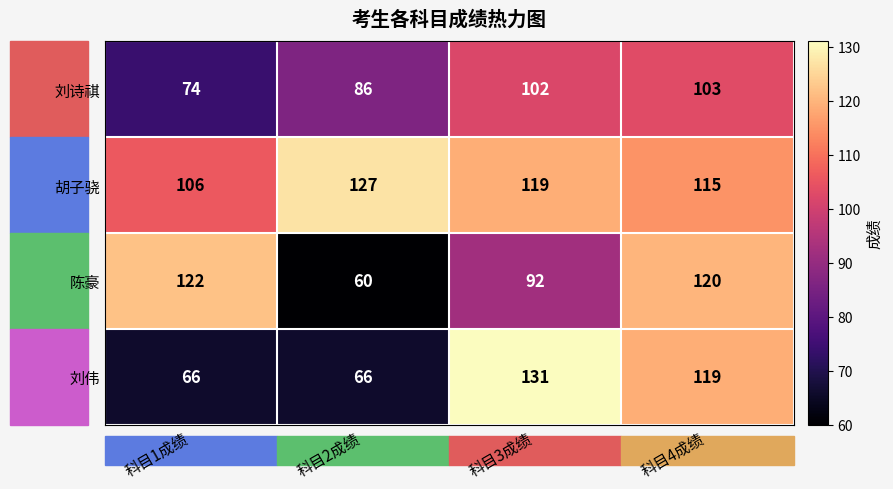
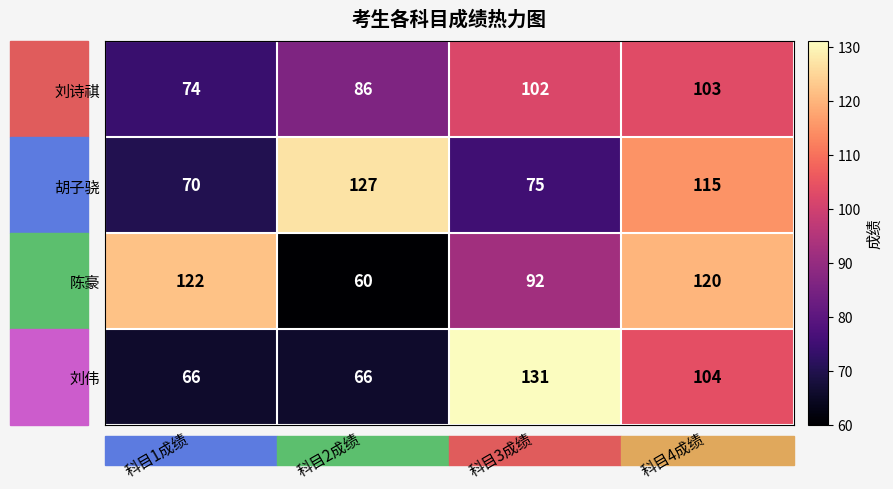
  {
    "刘诗祺": {
      "科目1成绩": 74,
      "科目2成绩": 86,
      "科目3成绩": 102,
      "科目4成绩": 103
    },
    "胡子骁": {
-     "科目1成绩": 106,
+     "科目1成绩": 70,
      "科目2成绩": 127,
-     "科目3成绩": 119,
+     "科目3成绩": 75,
      "科目4成绩": 115
    },
    "陈豪": {
      "科目1成绩": 122,
      "科目2成绩": 60,
      "科目3成绩": 92,
      "科目4成绩": 120
    },
    "刘伟": {
      "科目1成绩": 66,
      "科目2成绩": 66,
      "科目3成绩": 131,
-     "科目4成绩": 119
+     "科目4成绩": 104
    }
  }
